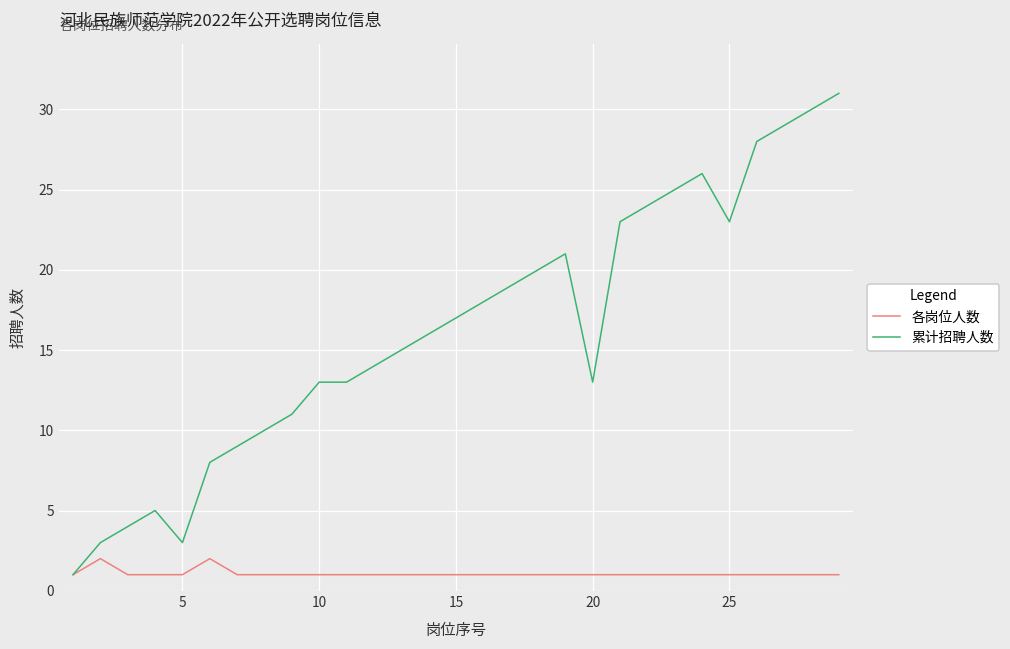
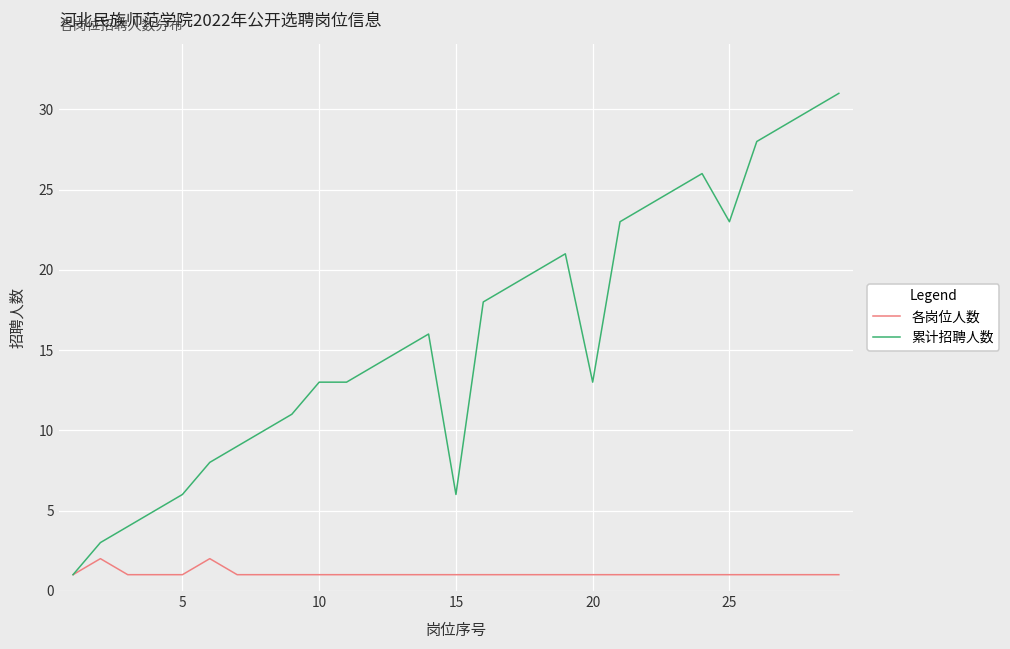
  {
    "各岗位人数": {
      "5": 1,
      "10": 1,
      "15": 1,
      "20": 1,
      "25": 1
    },
    "累计招聘人数": {
-     "5": 3,
+     "5": 6,
      "10": 13,
-     "15": 17,
+     "15": 6,
      "20": 13,
      "25": 23
    }
  }
